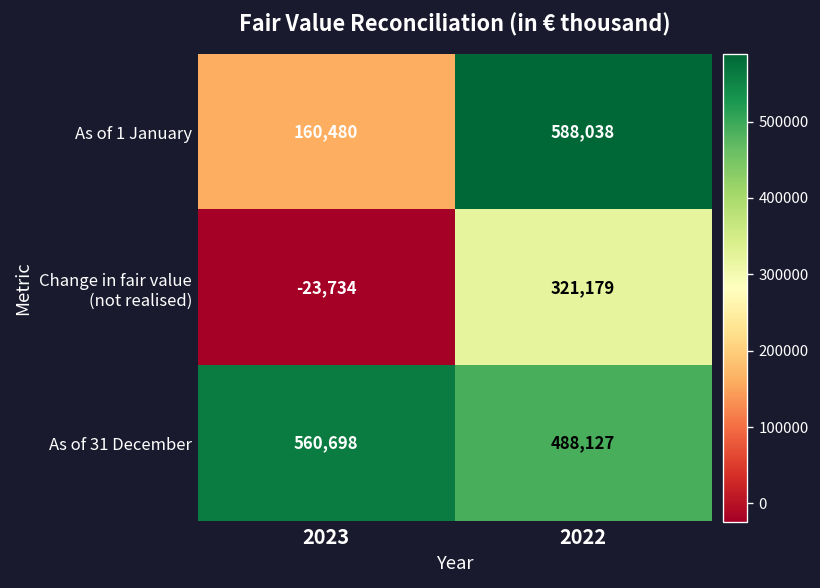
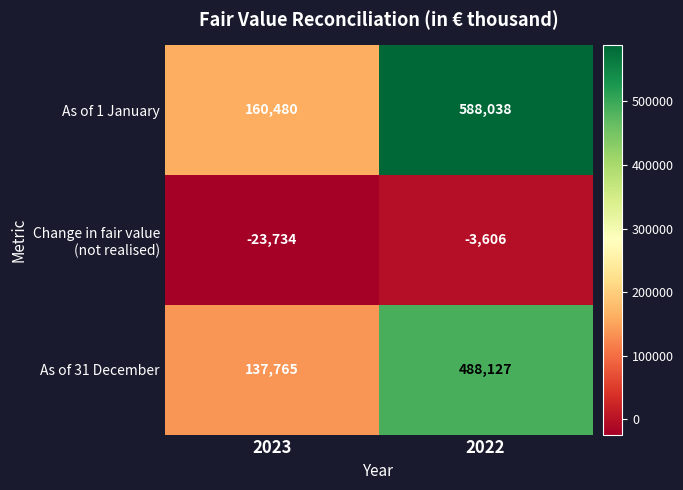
  {
    "As of 1 January": {
      "2023": "160,480",
      "2022": "588,038"
    },
    "Change in fair value (not realised)": {
      "2023": "-23,734",
-     "2022": "321,179"
+     "2022": "-3,606"
    },
    "As of 31 December": {
-     "2023": "560,698",
+     "2023": "137,765",
      "2022": "488,127"
    }
  }
